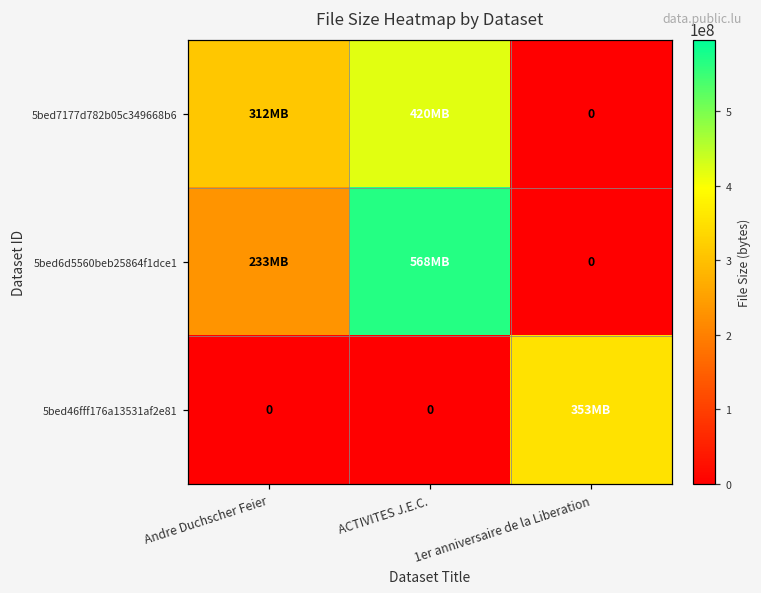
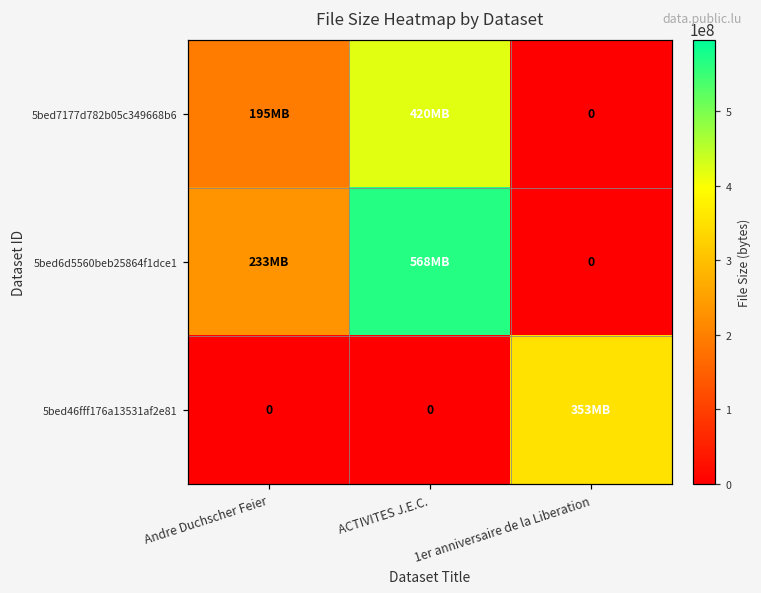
  {
    "5bed7177d782b05c349668b6": {
-     "Andre Duchscher Feier": 312,
+     "Andre Duchscher Feier": 195,
      "ACTIVITES J.E.C.": 420,
      "1er anniversaire de la Liberation": 0
    },
    "5bed6d5560beb25864f1dce1": {
      "Andre Duchscher Feier": 233,
      "ACTIVITES J.E.C.": 568,
      "1er anniversaire de la Liberation": 0
    },
    "5bed46fff176a13531af2e81": {
      "Andre Duchscher Feier": 0,
      "ACTIVITES J.E.C.": 0,
      "1er anniversaire de la Liberation": 353
    }
  }
